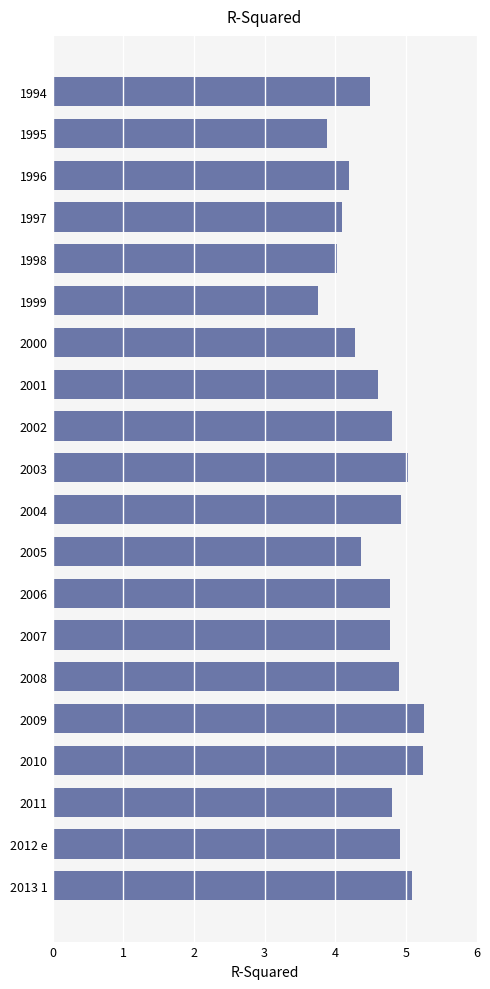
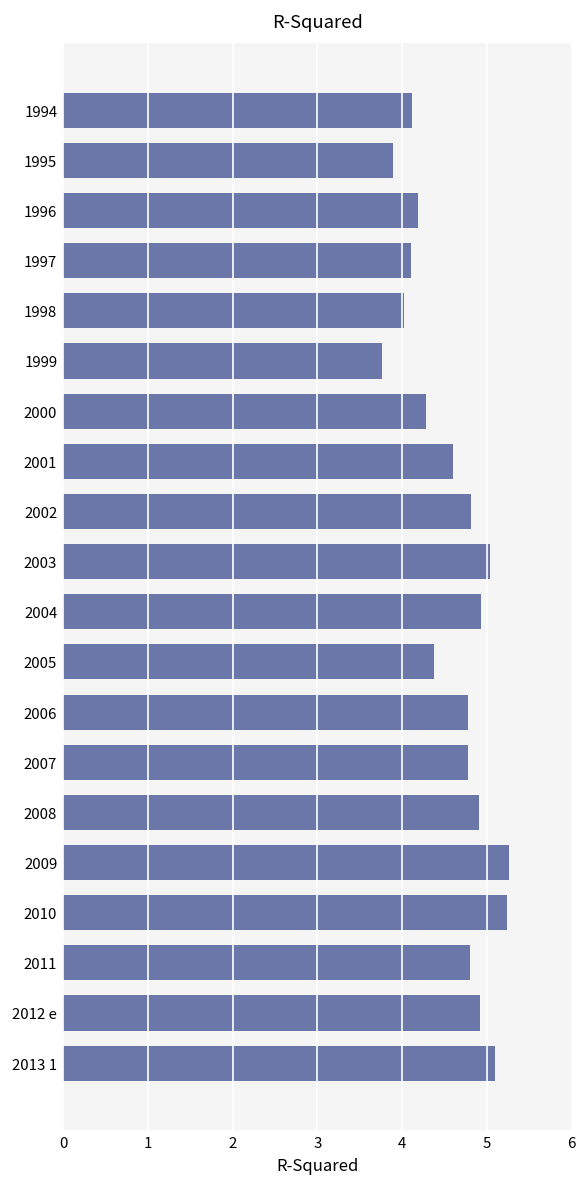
  {
-   "1994": 4.5,
+   "1994": 4.1,
    "1995": 3.9,
    "1996": 4.2,
    "1997": 4.1,
    "1998": 4.0,
    "1999": 3.8,
    "2000": 4.3,
    "2001": 4.6,
    "2002": 4.8,
    "2003": 5.0,
    "2004": 4.9,
    "2005": 4.4,
    "2006": 4.8,
    "2007": 4.8,
    "2008": 4.9,
    "2009": 5.3,
    "2010": 5.2,
    "2011": 4.8,
    "2012 e": 4.9,
    "2013 1": 5.1
  }
